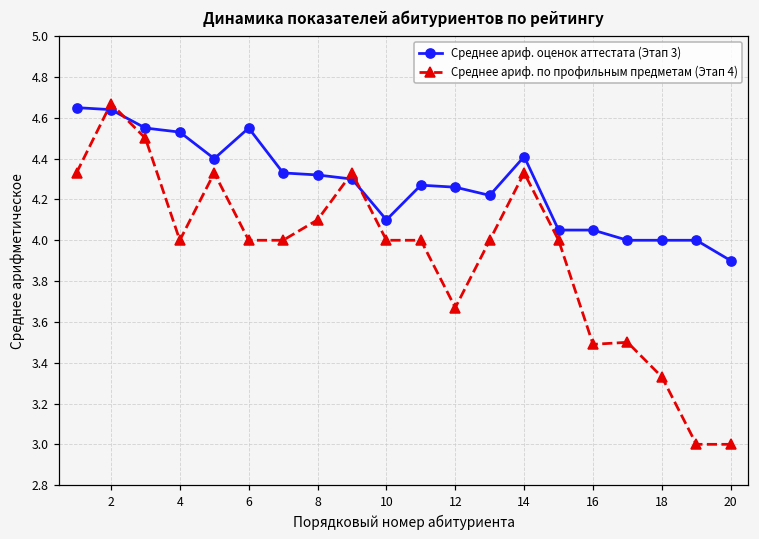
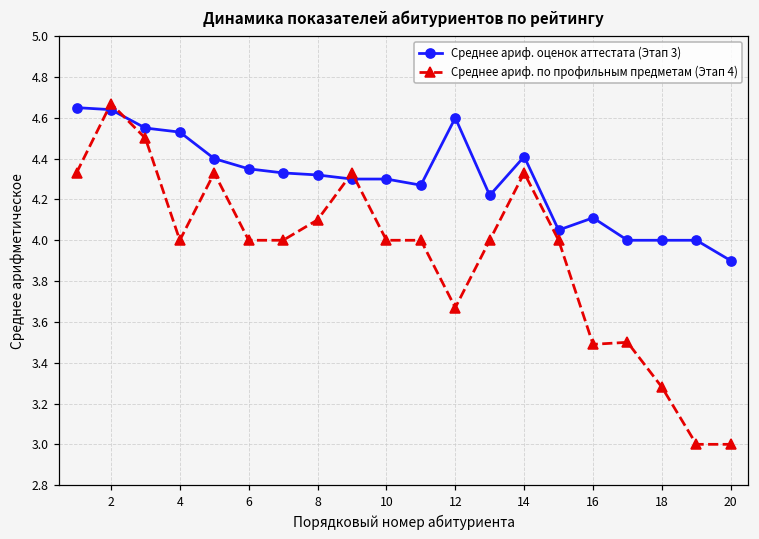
  {
    "Среднее ариф. оценок аттестата (Этап 3)": {
      "2": 4.64,
      "4": 4.53,
-     "6": 4.55,
+     "6": 4.35,
      "8": 4.32,
-     "10": 4.1,
-     "12": 4.26,
+     "10": 4.3,
+     "12": 4.60,
      "14": 4.41,
-     "16": 4.05,
+     "16": 4.11,
      "18": 4.00,
      "20": 3.90
    },
    "Среднее ариф. по профильным предметам (Этап 4)": {
      "2": 4.67,
      "4": 4.00,
      "6": 4.00,
      "8": 4.10,
      "10": 4.00,
      "12": 3.67,
      "14": 4.33,
      "16": 3.49,
-     "18": 3.33,
+     "18": 3.28,
      "20": 3.00
    }
  }
